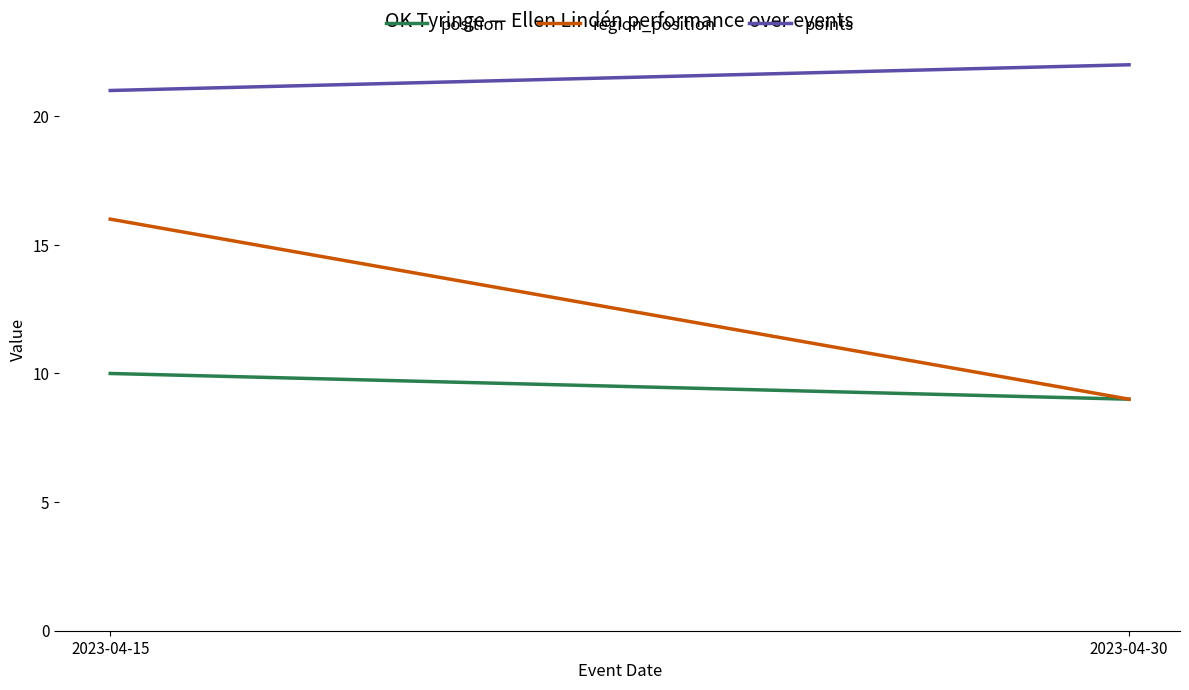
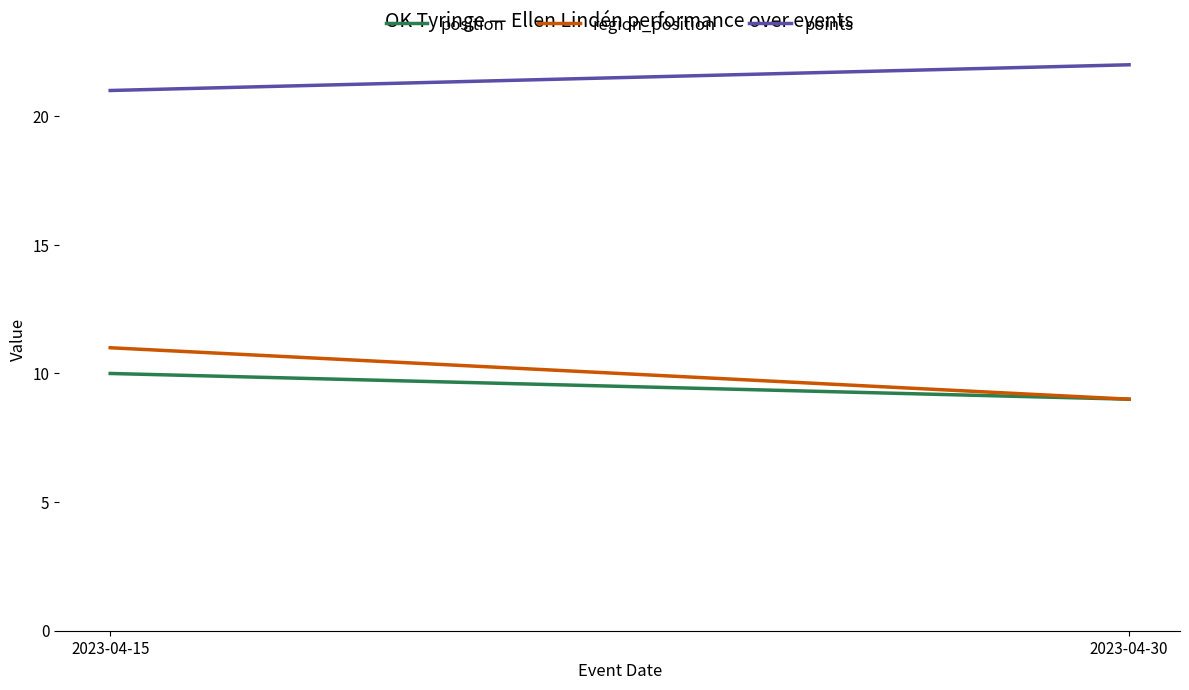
  {
    "position": {
      "2023-04-15": 10
    },
    "region_position": {
-     "2023-04-15": 16
+     "2023-04-15": 11
    },
    "points": {
      "2023-04-15": 21,
      "2023-04-30": 22
    }
  }
